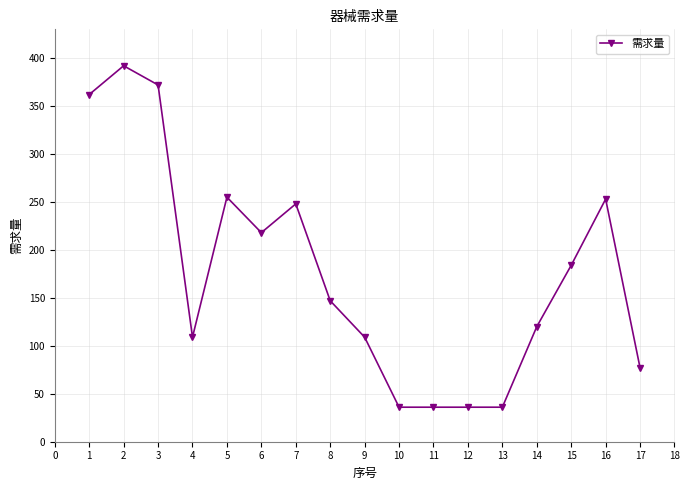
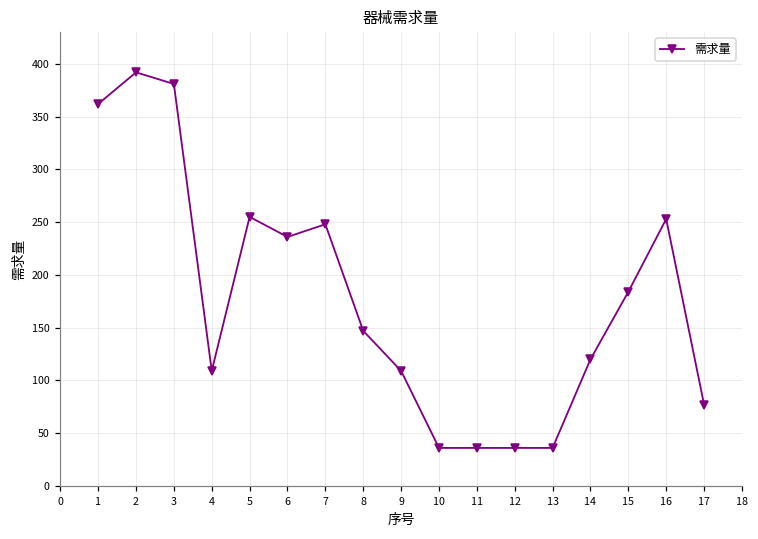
  {
    "1": 360,
    "2": 390,
-   "3": 370,
+   "3": 380,
    "4": 110,
    "5": 260,
-   "6": 220,
+   "6": 240,
    "7": 250,
    "8": 150,
    "9": 110,
    "10": 40,
    "11": 40,
    "12": 40,
    "13": 40,
    "14": 120,
    "15": 180,
    "16": 250,
    "17": 80
  }
